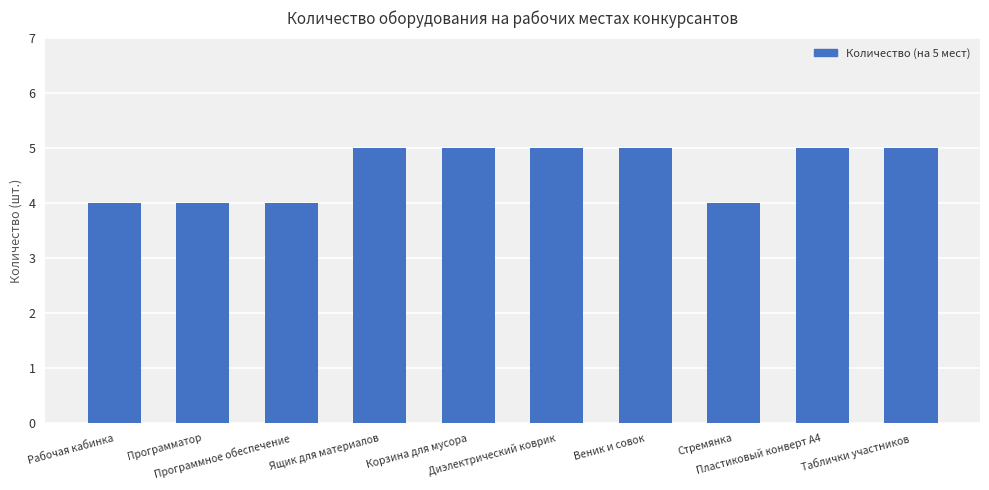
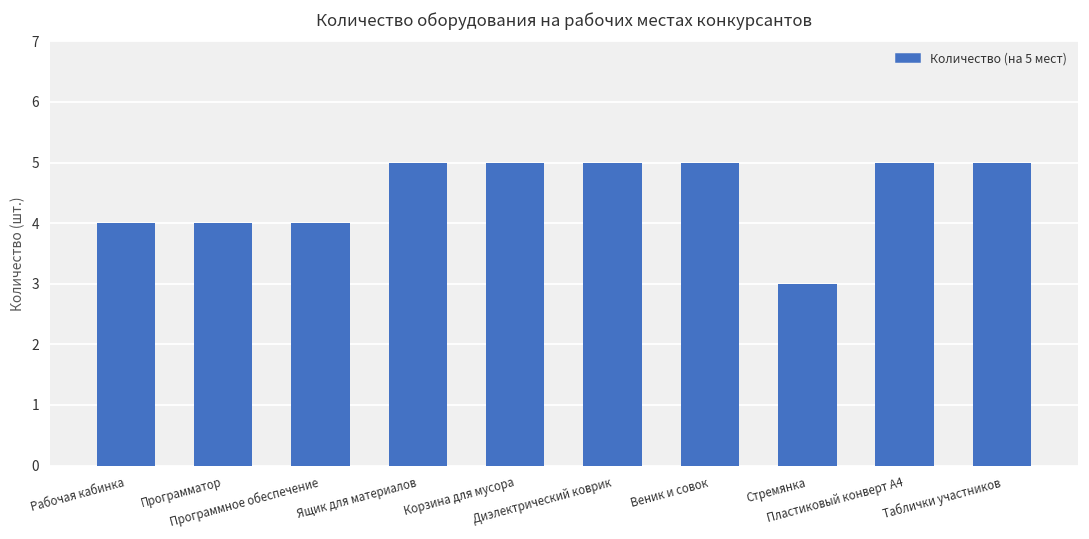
  {
    "Рабочая кабинка": 4,
    "Программатор": 4,
    "Программное обеспечение": 4,
    "Ящик для материалов": 5,
    "Корзина для мусора": 5,
    "Диэлектрический коврик": 5,
    "Веник и совок": 5,
-   "Стремянка": 4,
+   "Стремянка": 3,
    "Пластиковый конверт А4": 5,
    "Таблички участников": 5
  }
